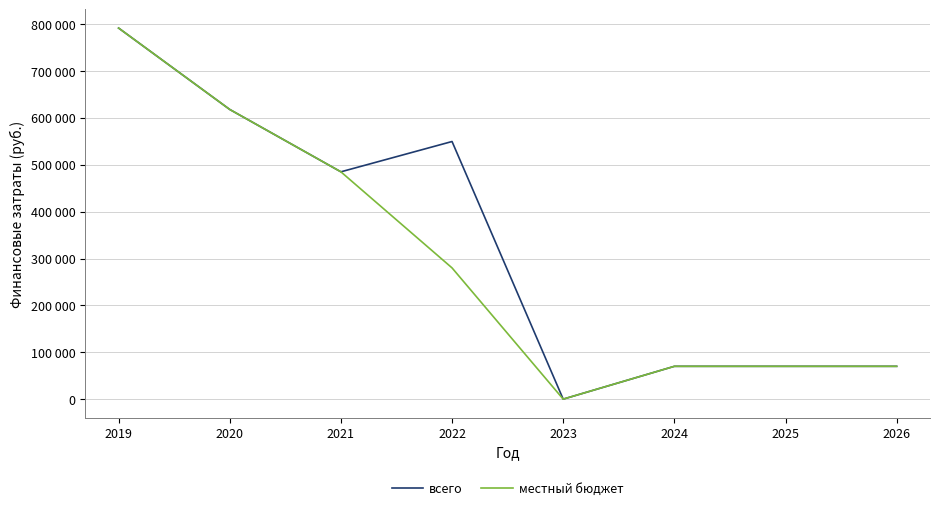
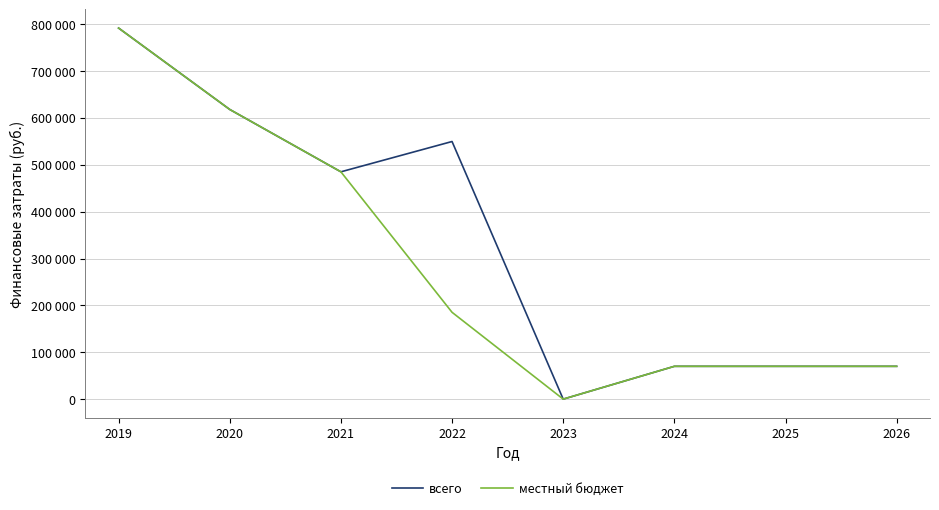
  {
    "всего": {
      "2022": 550000
    },
    "местный бюджет": {
-     "2022": 280000
+     "2022": 190000
    }
  }
